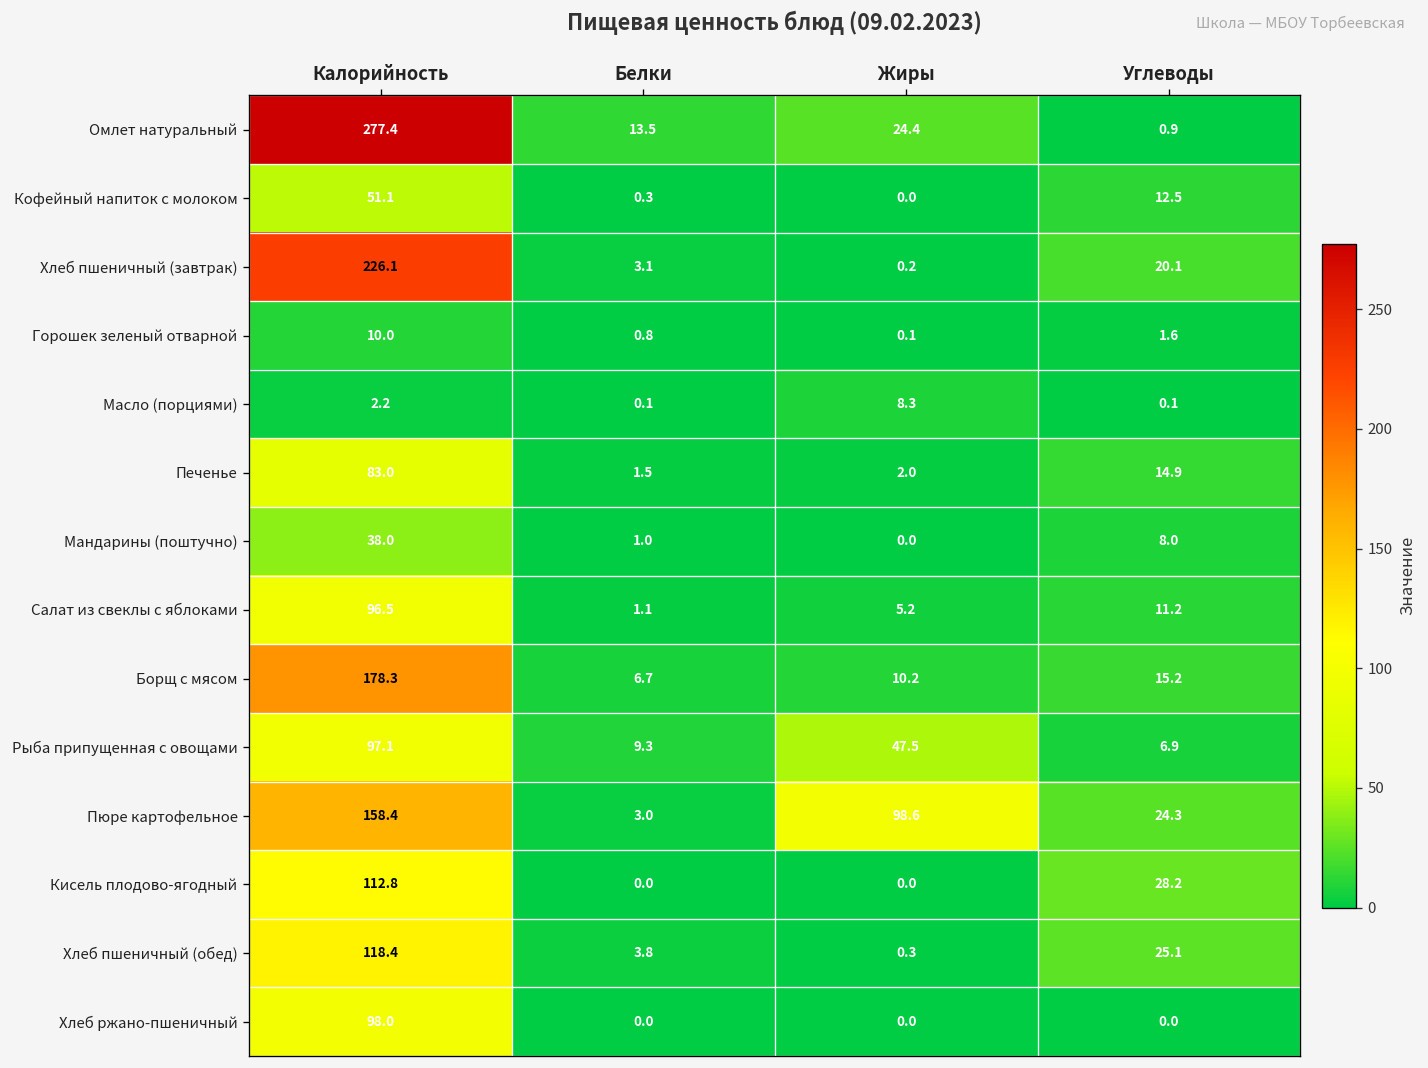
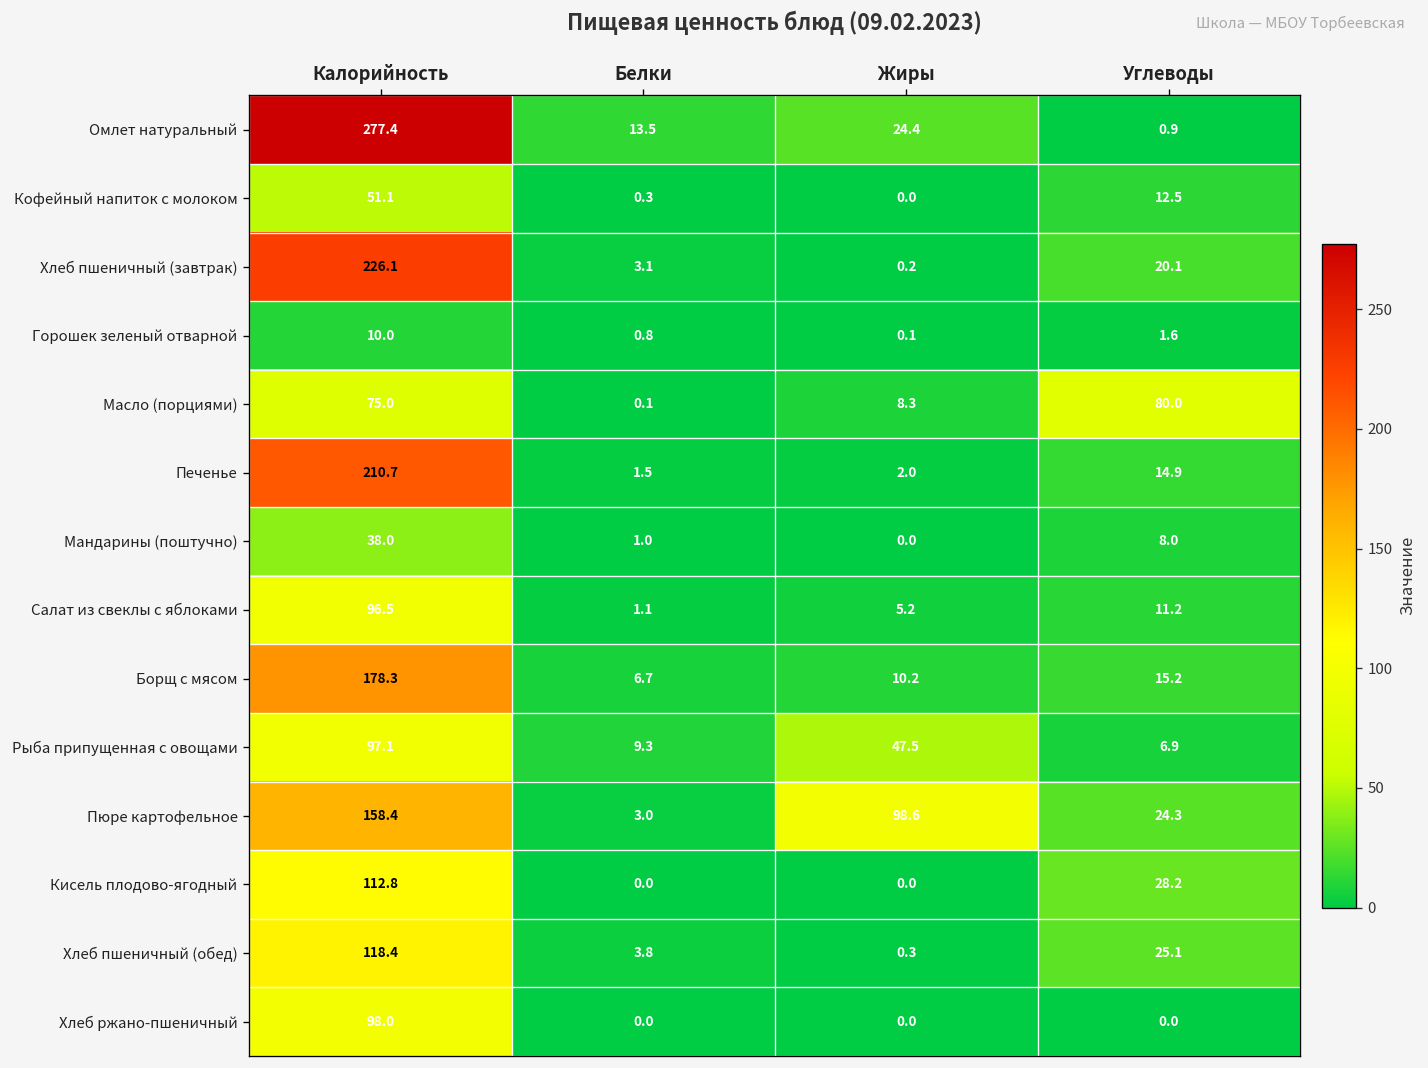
  {
    "Омлет натуральный": {
      "Калорийность": 277.4,
      "Белки": 13.5,
      "Жиры": 24.4,
      "Углеводы": 0.9
    },
    "Кофейный напиток с молоком": {
      "Калорийность": 51.1,
      "Белки": 0.3,
      "Жиры": 0.0,
      "Углеводы": 12.5
    },
    "Хлеб пшеничный (завтрак)": {
      "Калорийность": 226.1,
      "Белки": 3.1,
      "Жиры": 0.2,
      "Углеводы": 20.1
    },
    "Горошек зеленый отварной": {
      "Калорийность": 10.0,
      "Белки": 0.8,
      "Жиры": 0.1,
      "Углеводы": 1.6
    },
    "Масло (порциями)": {
-     "Калорийность": 2.2,
+     "Калорийность": 75.0,
      "Белки": 0.1,
      "Жиры": 8.3,
-     "Углеводы": 0.1
+     "Углеводы": 80.0
    },
    "Печенье": {
-     "Калорийность": 83.0,
+     "Калорийность": 210.7,
      "Белки": 1.5,
      "Жиры": 2.0,
      "Углеводы": 14.9
    },
    "Мандарины (поштучно)": {
      "Калорийность": 38.0,
      "Белки": 1.0,
      "Жиры": 0.0,
      "Углеводы": 8.0
    },
    "Салат из свеклы с яблоками": {
      "Калорийность": 96.5,
      "Белки": 1.1,
      "Жиры": 5.2,
      "Углеводы": 11.2
    },
    "Борщ с мясом": {
      "Калорийность": 178.3,
      "Белки": 6.7,
      "Жиры": 10.2,
      "Углеводы": 15.2
    },
    "Рыба припущенная с овощами": {
      "Калорийность": 97.1,
      "Белки": 9.3,
      "Жиры": 47.5,
      "Углеводы": 6.9
    },
    "Пюре картофельное": {
      "Калорийность": 158.4,
      "Белки": 3.0,
      "Жиры": 98.6,
      "Углеводы": 24.3
    },
    "Кисель плодово-ягодный": {
      "Калорийность": 112.8,
      "Белки": 0.0,
      "Жиры": 0.0,
      "Углеводы": 28.2
    },
    "Хлеб пшеничный (обед)": {
      "Калорийность": 118.4,
      "Белки": 3.8,
      "Жиры": 0.3,
      "Углеводы": 25.1
    },
    "Хлеб ржано-пшеничный": {
      "Калорийность": 98.0,
      "Белки": 0.0,
      "Жиры": 0.0,
      "Углеводы": 0.0
    }
  }
